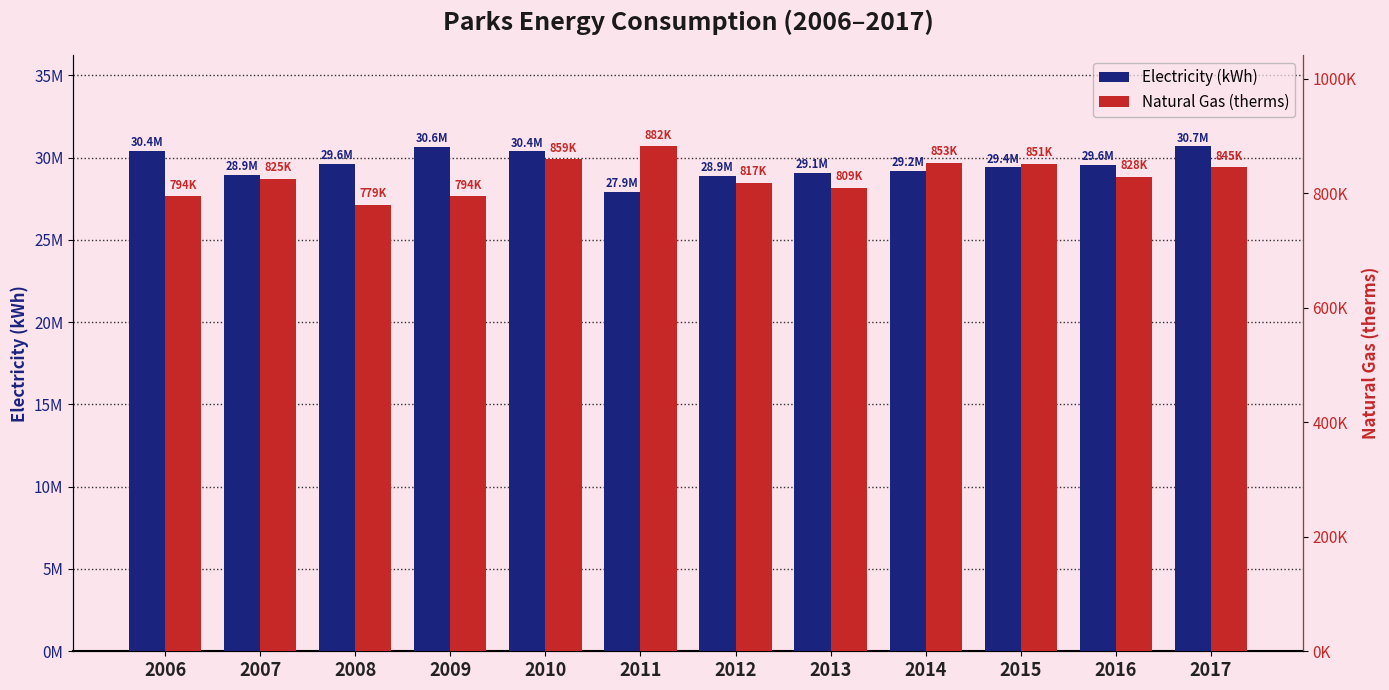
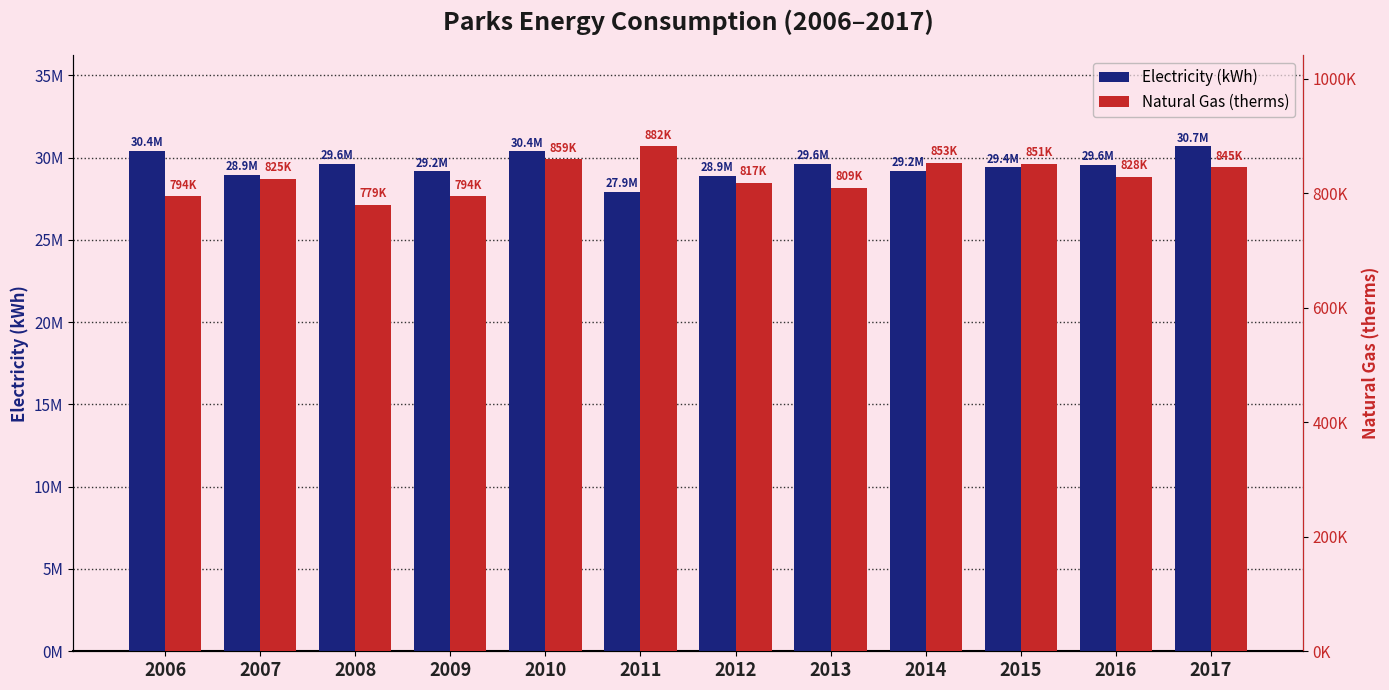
  {
    "Electricity (kWh)": {
      "2006": "30.4M",
      "2007": "28.9M",
      "2008": "29.6M",
-     "2009": "30.6M",
+     "2009": "29.2M",
      "2010": "30.4M",
      "2011": "27.9M",
      "2012": "28.9M",
-     "2013": "29.1M",
+     "2013": "29.6M",
      "2014": "29.2M",
      "2015": "29.4M",
      "2016": "29.6M",
      "2017": "30.7M"
    },
    "Natural Gas (therms)": {
      "2010": "859K",
      "2011": "882K",
      "2016": "828K"
    }
  }
